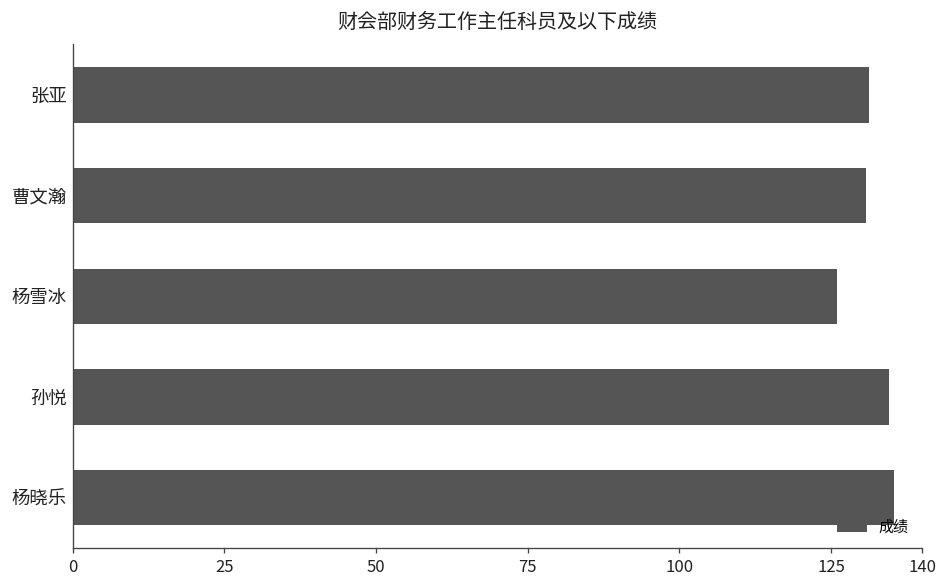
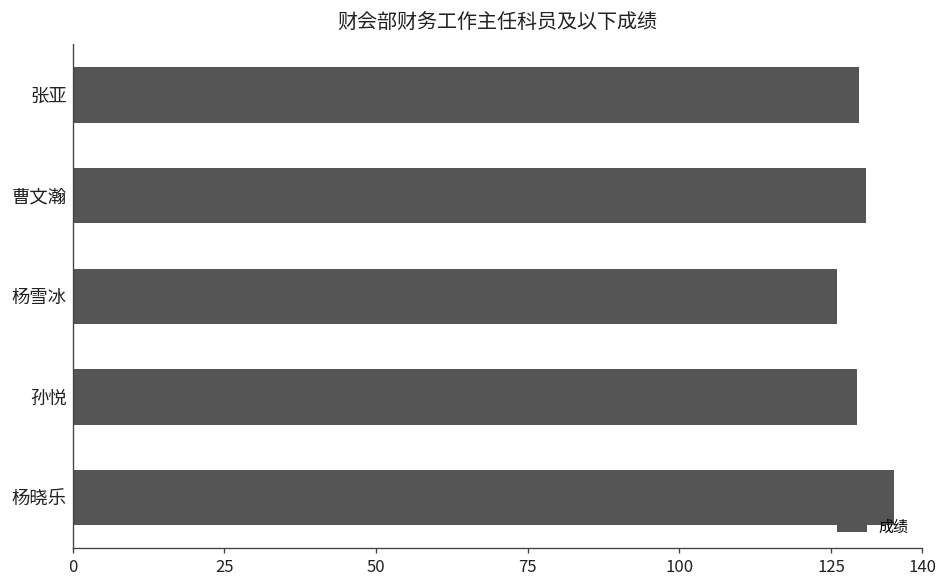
  {
-   "张亚": 131,
+   "张亚": 130,
    "曹文瀚": 131,
    "杨雪冰": 126,
-   "孙悦": 135,
+   "孙悦": 129,
    "杨晓乐": 135
  }
